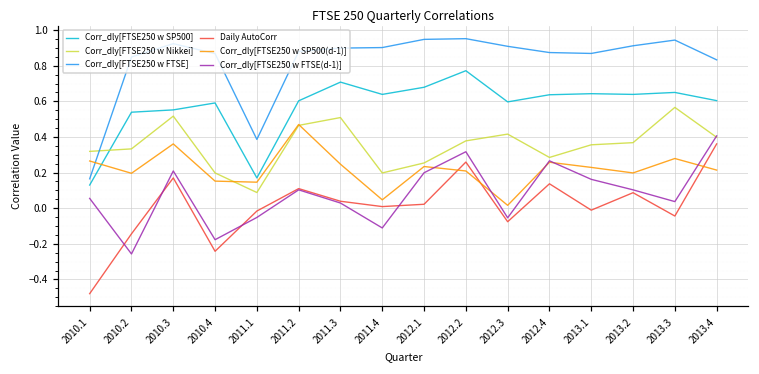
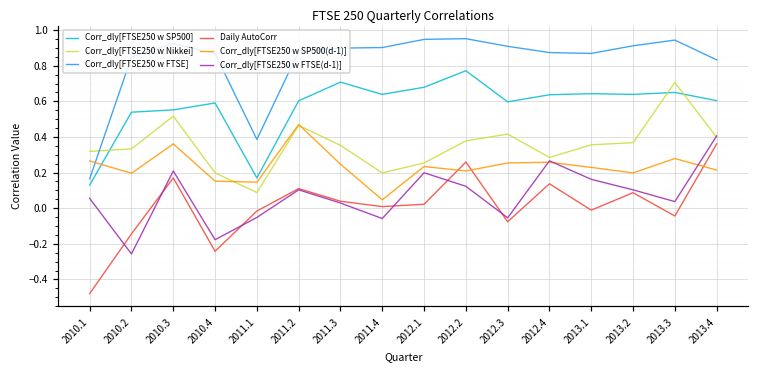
  {
    "Corr_dly[FTSE250 w Nikkei]": {
      "2010.1": 0.32,
      "2010.2": 0.33,
      "2010.3": 0.52,
      "2010.4": 0.20,
      "2011.1": 0.09,
-     "2011.3": 0.51,
+     "2011.3": 0.35,
      "2011.4": 0.20,
      "2012.1": 0.25,
      "2012.2": 0.38,
      "2012.3": 0.42,
      "2012.4": 0.29,
      "2013.1": 0.36,
      "2013.2": 0.37,
-     "2013.3": 0.57
+     "2013.3": 0.71
    },
    "Daily AutoCorr": {
      "2010.1": -0.48,
      "2010.2": -0.14,
      "2010.3": 0.17,
      "2010.4": -0.24,
      "2011.1": -0.02,
      "2011.4": 0.01,
      "2012.1": 0.02,
      "2012.2": 0.26,
      "2012.3": -0.08,
      "2012.4": 0.14,
      "2013.1": -0.01,
      "2013.2": 0.09,
      "2013.3": -0.04,
      "2013.4": 0.36
    },
    "Corr_dly[FTSE250 w SP500(d-1)]": {
      "2010.1": 0.27,
      "2010.2": 0.20,
      "2010.3": 0.36,
      "2010.4": 0.15,
      "2011.1": 0.15,
      "2011.3": 0.25,
      "2011.4": 0.05,
      "2012.1": 0.23,
      "2012.2": 0.21,
-     "2012.3": 0.02,
+     "2012.3": 0.25,
      "2013.1": 0.23,
      "2013.2": 0.20,
      "2013.3": 0.28,
      "2013.4": 0.21
    },
    "Corr_dly[FTSE250 w FTSE(d-1)]": {
      "2010.1": 0.06,
      "2010.2": -0.26,
      "2010.3": 0.21,
      "2010.4": -0.18,
      "2011.1": -0.05,
-     "2011.4": -0.11,
+     "2011.4": -0.06,
      "2012.1": 0.20,
-     "2012.2": 0.32,
+     "2012.2": 0.12,
      "2012.3": -0.05,
      "2013.1": 0.16,
      "2013.2": 0.10,
      "2013.3": 0.04
    }
  }
